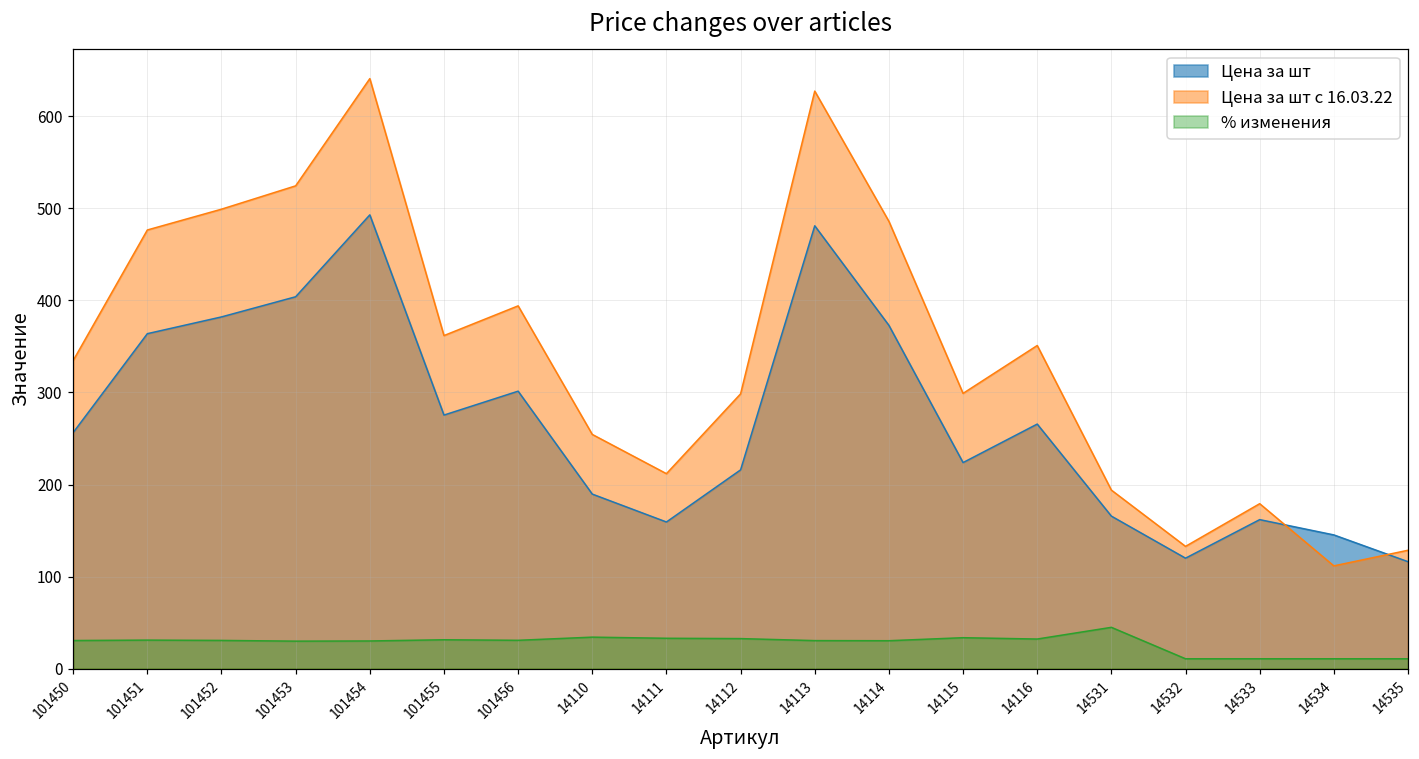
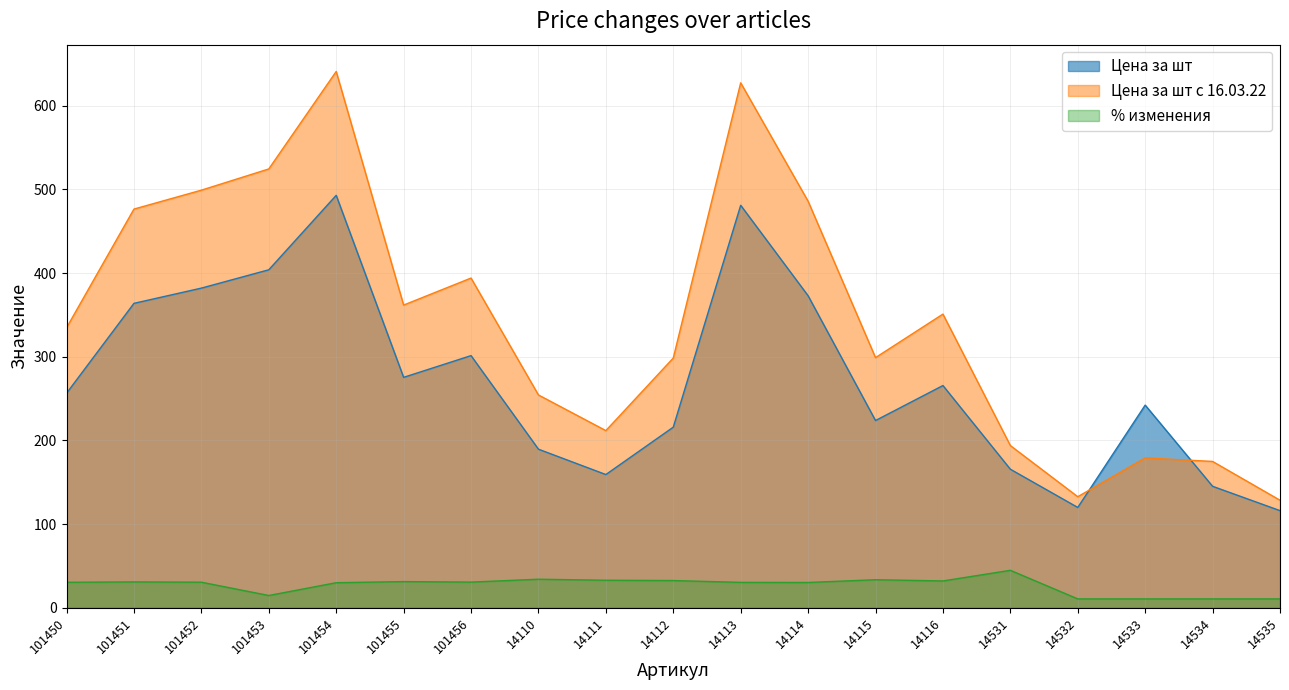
  {
    "Цена за шт": {
      "101450": 260,
      "101451": 360,
      "101452": 380,
      "101453": 400,
      "101454": 490,
      "101455": 280,
      "101456": 300,
      "14110": 190,
      "14111": 160,
      "14112": 220,
      "14113": 480,
      "14114": 370,
      "14115": 220,
      "14116": 270,
      "14531": 170,
      "14532": 120,
-     "14533": 160,
+     "14533": 240,
      "14534": 150,
      "14535": 120
    },
    "Цена за шт с 16.03.22": {
      "101450": 330,
      "101451": 480,
      "101452": 500,
      "101453": 520,
      "101454": 640,
      "101455": 360,
      "101456": 390,
      "14110": 250,
      "14111": 210,
      "14112": 300,
      "14113": 630,
      "14114": 490,
      "14115": 300,
      "14116": 350,
      "14531": 190,
      "14532": 130,
      "14533": 180,
-     "14534": 110,
+     "14534": 170,
      "14535": 130
    },
    "% изменения": {
      "101450": 30,
      "101451": 30,
      "101452": 30,
-     "101453": 30,
+     "101453": 10,
      "101454": 30,
      "101455": 30,
      "101456": 30,
      "14110": 30,
      "14111": 30,
      "14112": 30,
      "14113": 30,
      "14114": 30,
      "14115": 30,
      "14116": 30,
      "14531": 40,
      "14532": 10,
      "14533": 10,
      "14534": 10,
      "14535": 10
    }
  }
